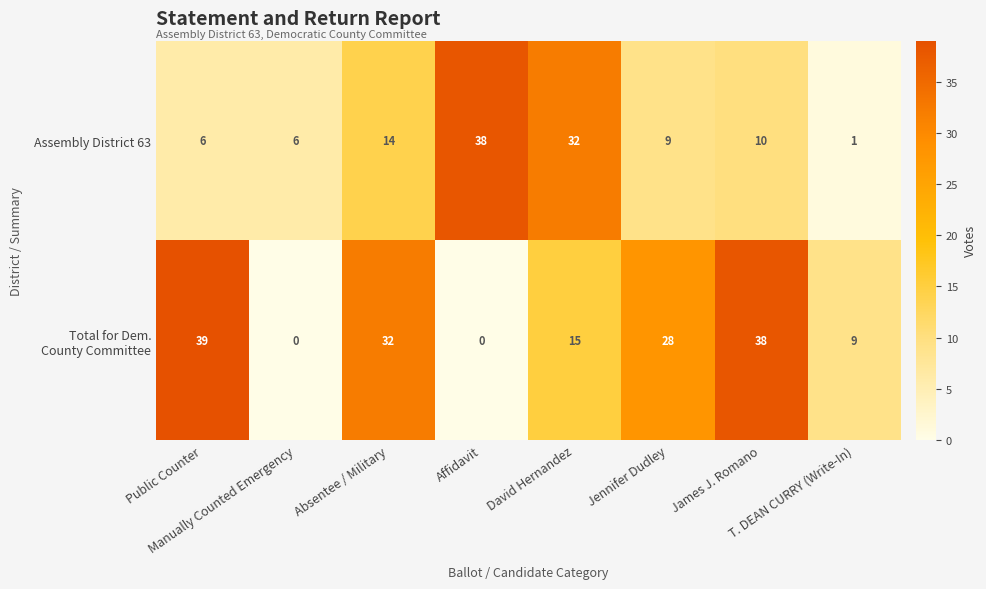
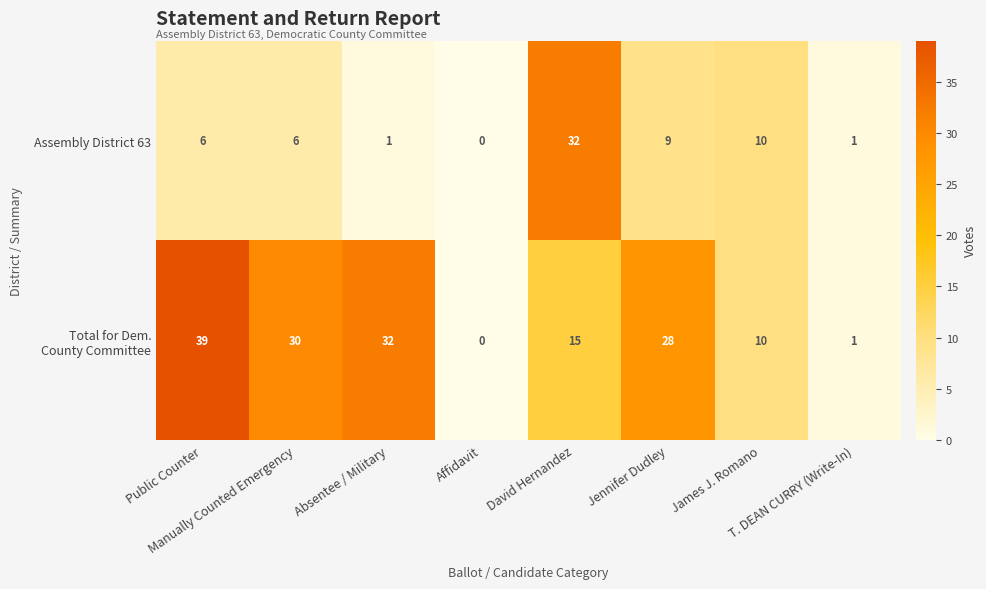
  {
    "Assembly District 63": {
      "Public Counter": 6,
      "Manually Counted Emergency": 6,
-     "Absentee / Military": 14,
-     "Affidavit": 38,
+     "Absentee / Military": 1,
+     "Affidavit": 0,
      "David Hernandez": 32,
      "Jennifer Dudley": 9,
      "James J. Romano": 10,
      "T. DEAN CURRY (Write-In)": 1
    },
    "Total for Dem. County Committee": {
      "Public Counter": 39,
-     "Manually Counted Emergency": 0,
+     "Manually Counted Emergency": 30,
      "Absentee / Military": 32,
      "Affidavit": 0,
      "David Hernandez": 15,
      "Jennifer Dudley": 28,
-     "James J. Romano": 38,
-     "T. DEAN CURRY (Write-In)": 9
+     "James J. Romano": 10,
+     "T. DEAN CURRY (Write-In)": 1
    }
  }
